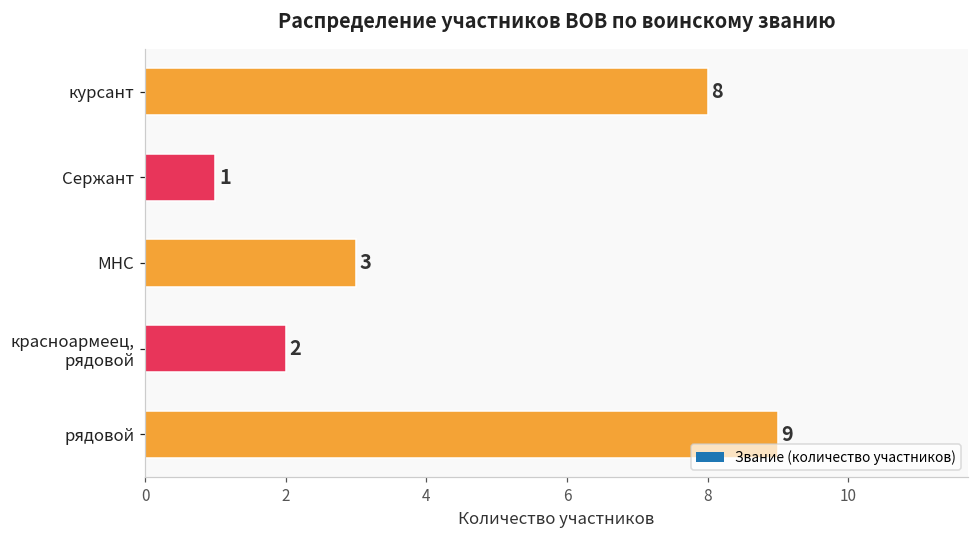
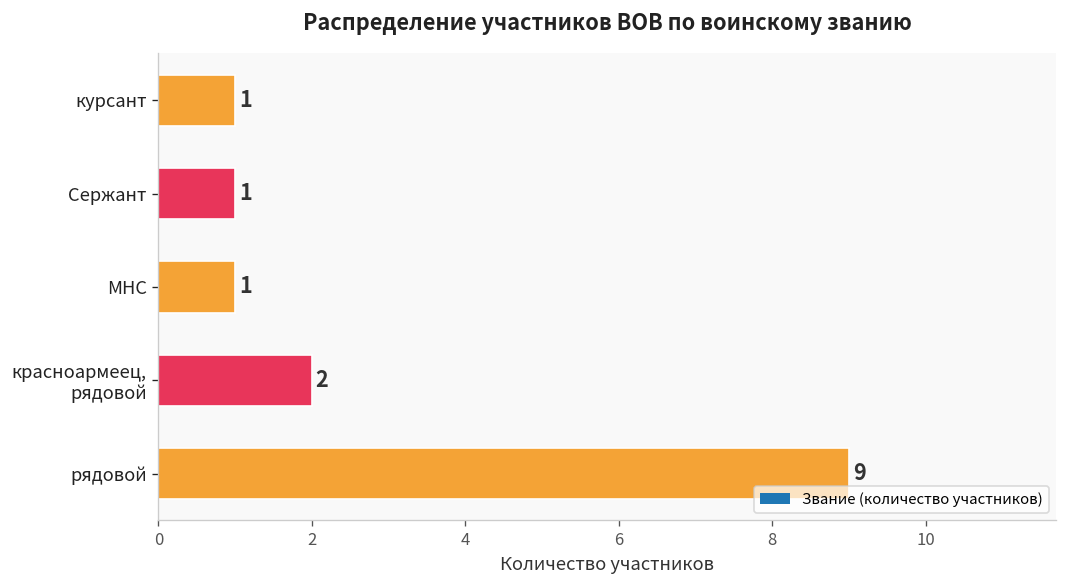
  {
-   "курсант": 8,
+   "курсант": 1,
    "Сержант": 1,
-   "МНС": 3,
+   "МНС": 1,
    "красноармеец, рядовой": 2,
    "рядовой": 9
  }
